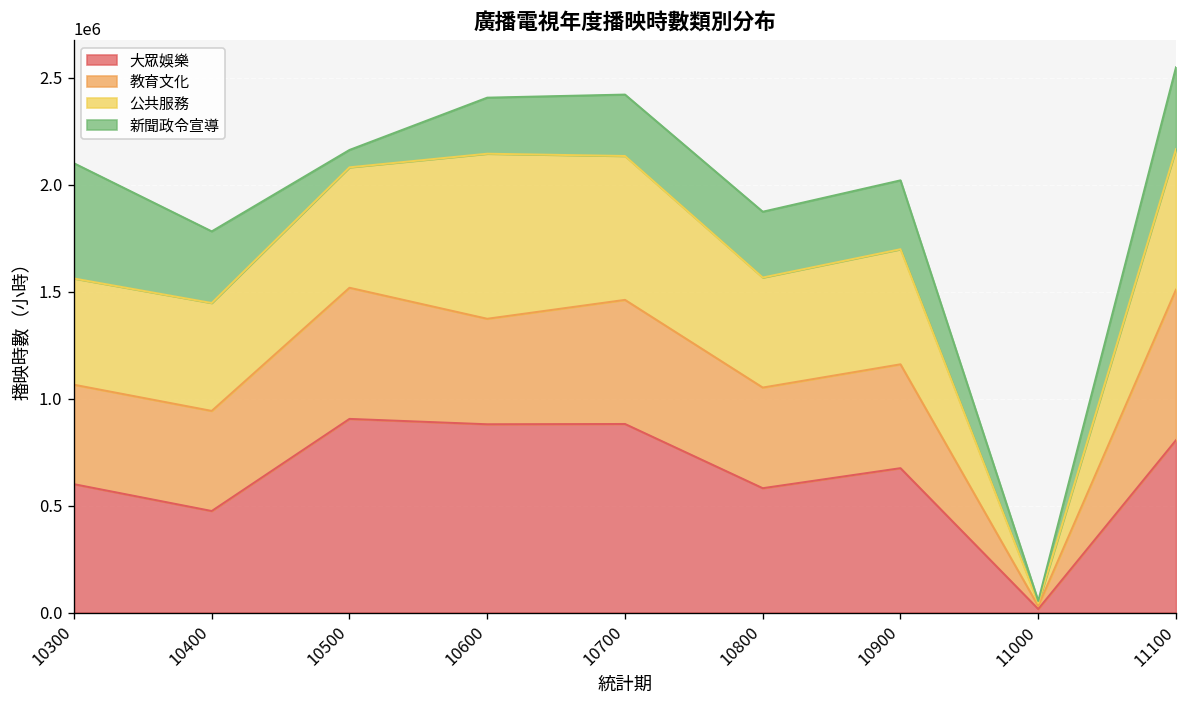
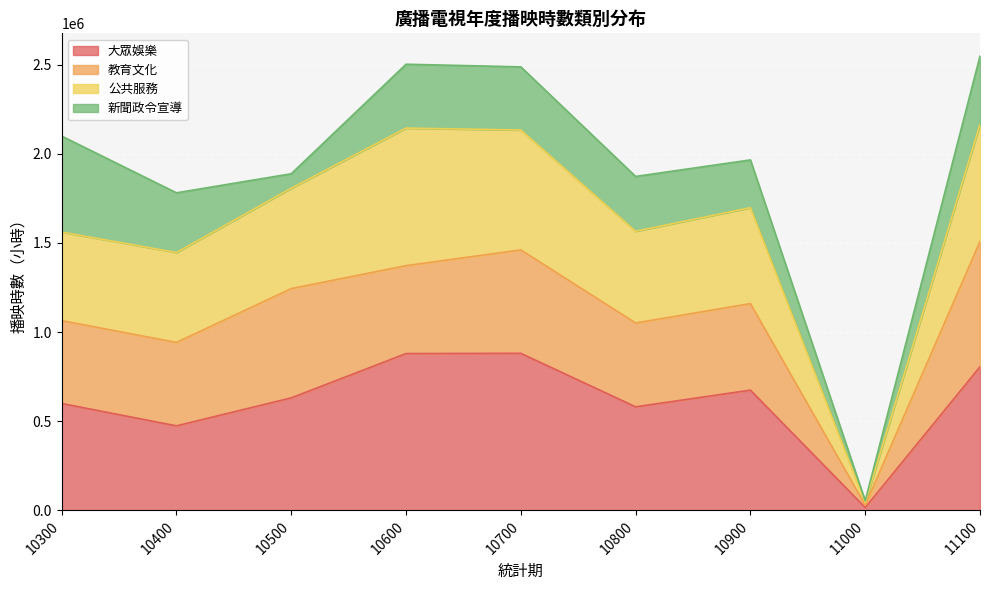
  {
    "大眾娛樂": {
      "10300": 600000,
      "10400": 470000,
-     "10500": 900000,
+     "10500": 630000,
      "10600": 880000,
      "10700": 880000,
      "10800": 580000,
      "10900": 670000,
      "11100": 810000
    },
    "新聞政令宣導": {
      "10300": 540000,
      "10400": 330000,
      "10500": 80000,
-     "10600": 260000,
-     "10700": 290000,
+     "10600": 360000,
+     "10700": 350000,
      "10800": 310000,
-     "10900": 320000,
+     "10900": 270000,
      "11100": 380000
    }
  }
